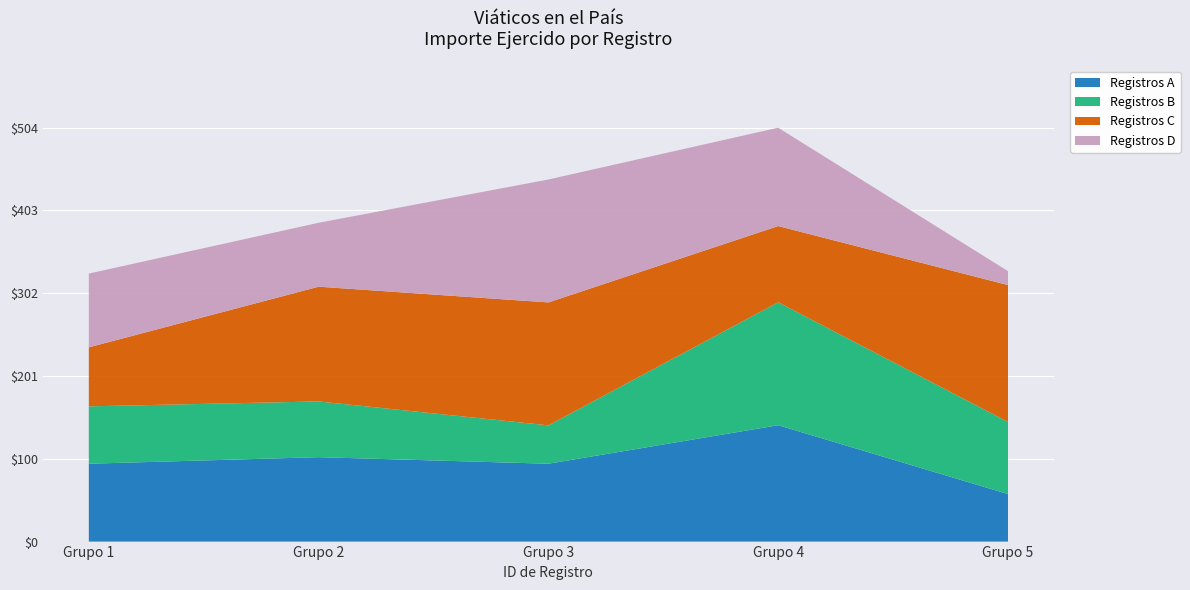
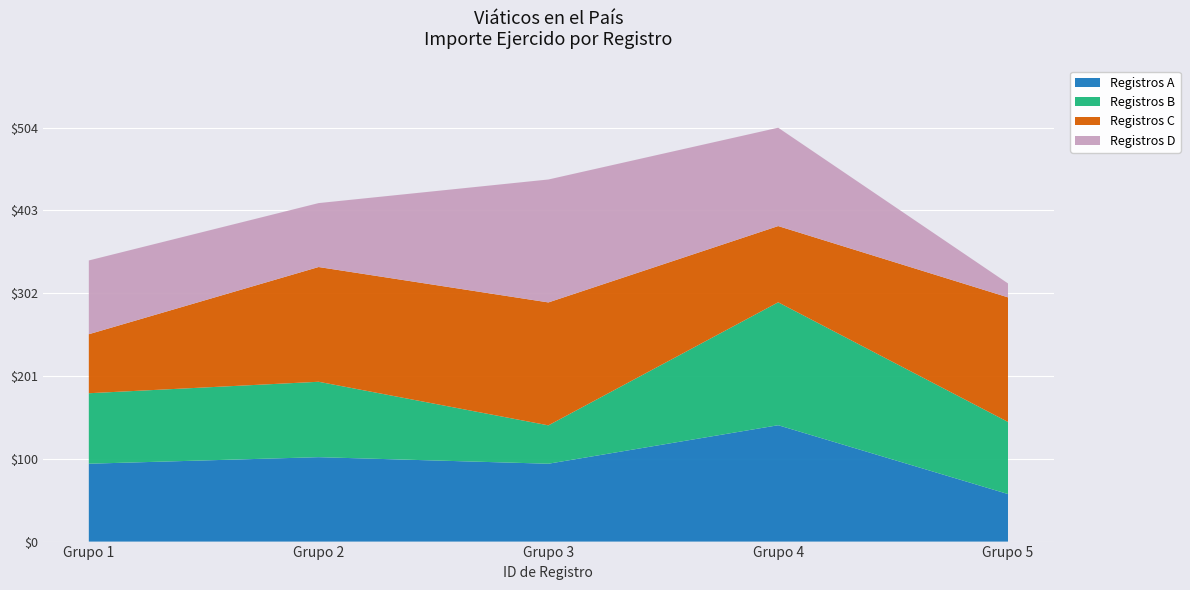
  {
    "Registros A": {
      "Grupo 1": "$100",
      "Grupo 2": "$100",
      "Grupo 3": "$100",
      "Grupo 4": "$140",
      "Grupo 5": "$60"
    },
    "Registros B": {
-     "Grupo 1": "$70",
-     "Grupo 2": "$70",
+     "Grupo 1": "$90",
+     "Grupo 2": "$90",
      "Grupo 3": "$50",
      "Grupo 4": "$150",
      "Grupo 5": "$90"
    },
    "Registros C": {
      "Grupo 1": "$70",
      "Grupo 2": "$140",
      "Grupo 3": "$150",
      "Grupo 4": "$90",
-     "Grupo 5": "$170"
+     "Grupo 5": "$150"
    },
    "Registros D": {
      "Grupo 1": "$90",
      "Grupo 2": "$80",
      "Grupo 3": "$150",
      "Grupo 4": "$120",
      "Grupo 5": "$20"
    }
  }
